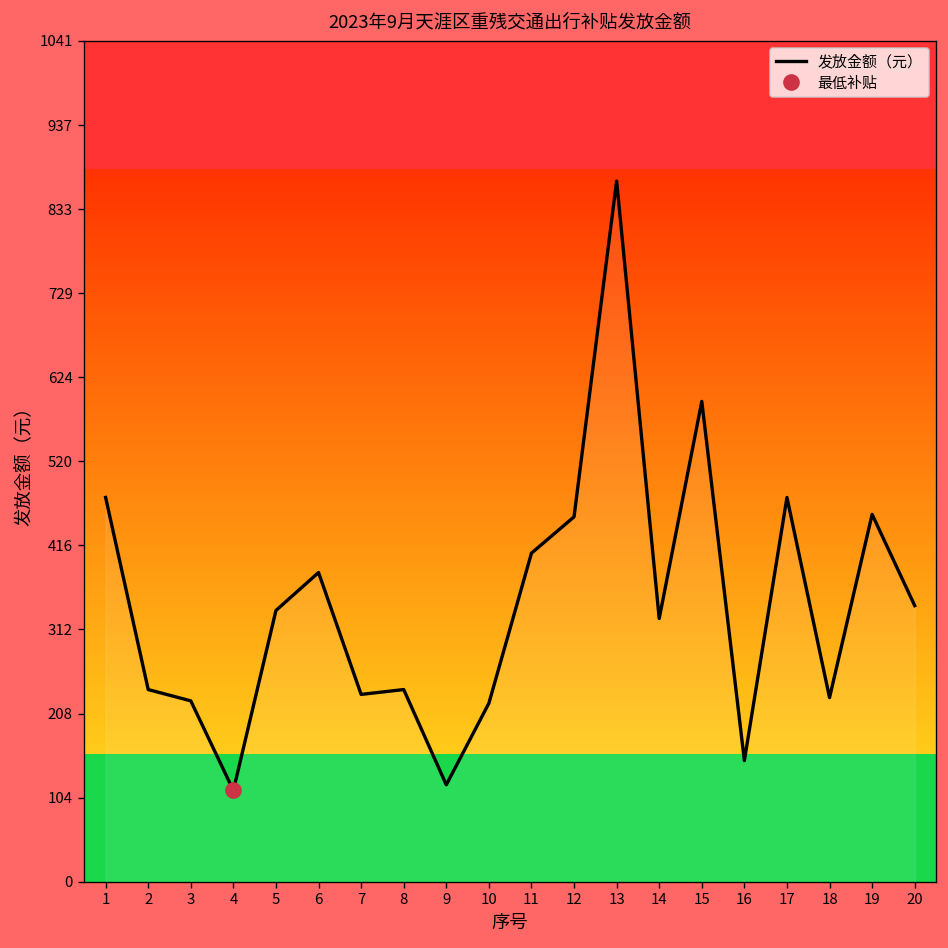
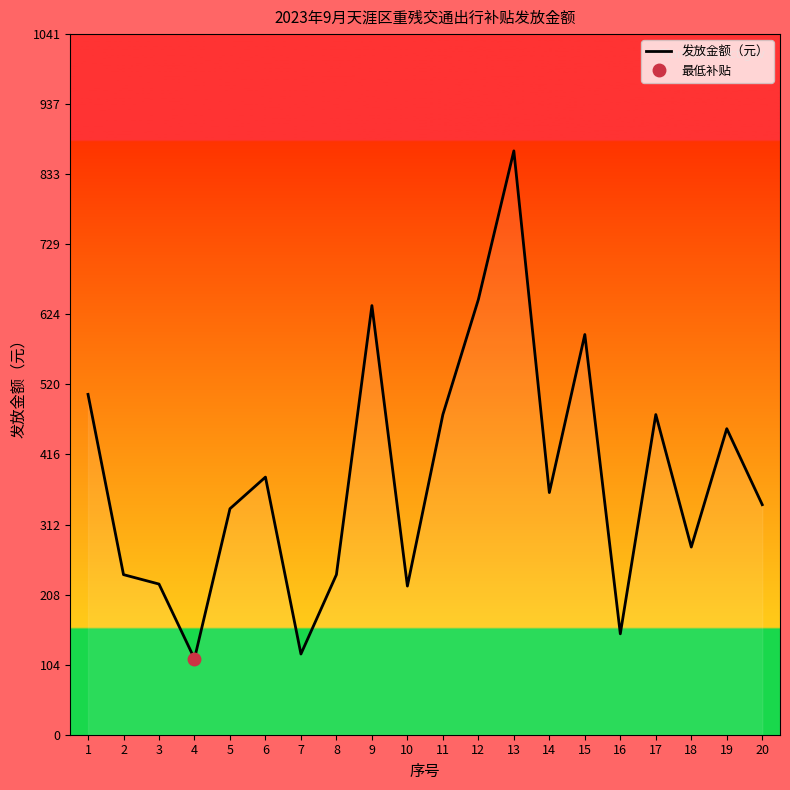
  {
    "发放金额（元）": {
-     "1": 480,
+     "1": 510,
      "2": 240,
      "3": 220,
      "5": 340,
      "6": 380,
-     "7": 230,
+     "7": 120,
      "8": 240,
-     "9": 120,
+     "9": 640,
      "10": 220,
-     "11": 410,
-     "12": 450,
+     "11": 480,
+     "12": 650,
      "13": 870,
-     "14": 330,
+     "14": 360,
      "15": 600,
      "16": 150,
      "17": 480,
-     "18": 230,
+     "18": 280,
      "19": 460,
      "20": 340
    }
  }
